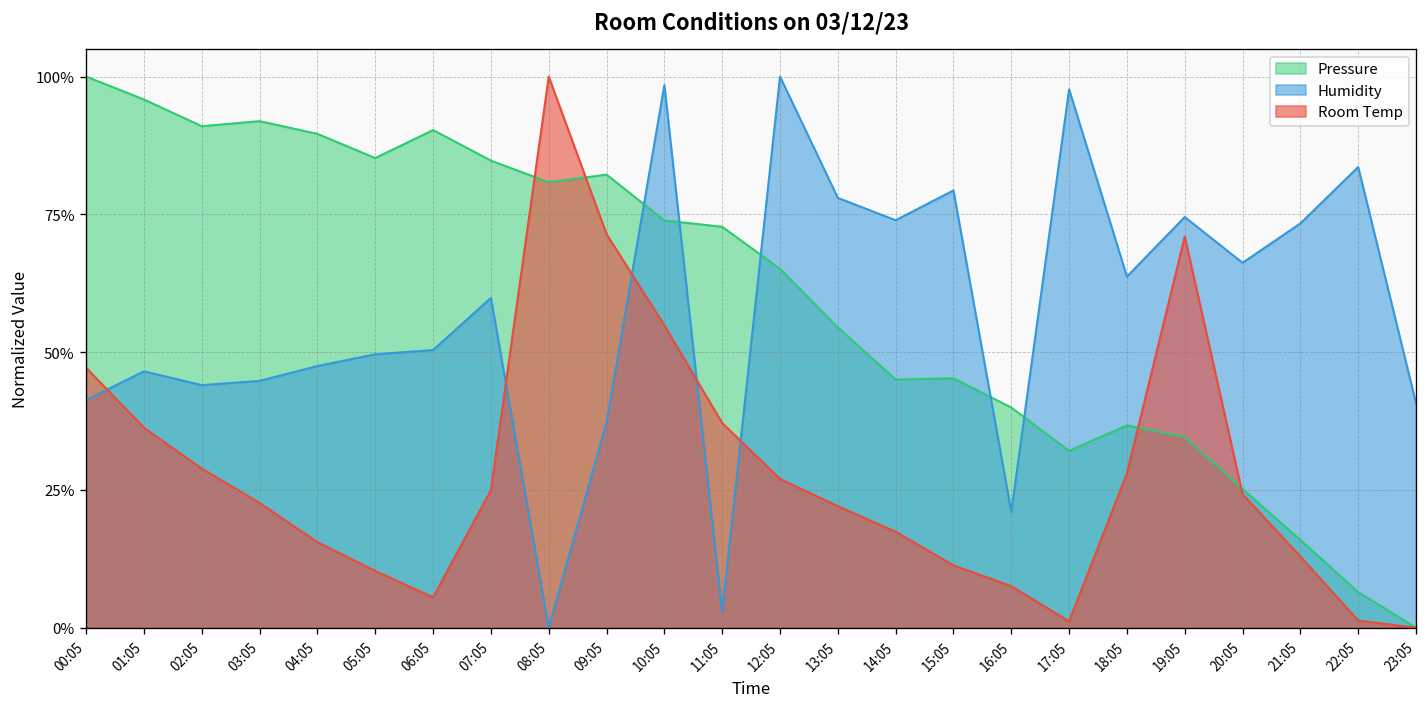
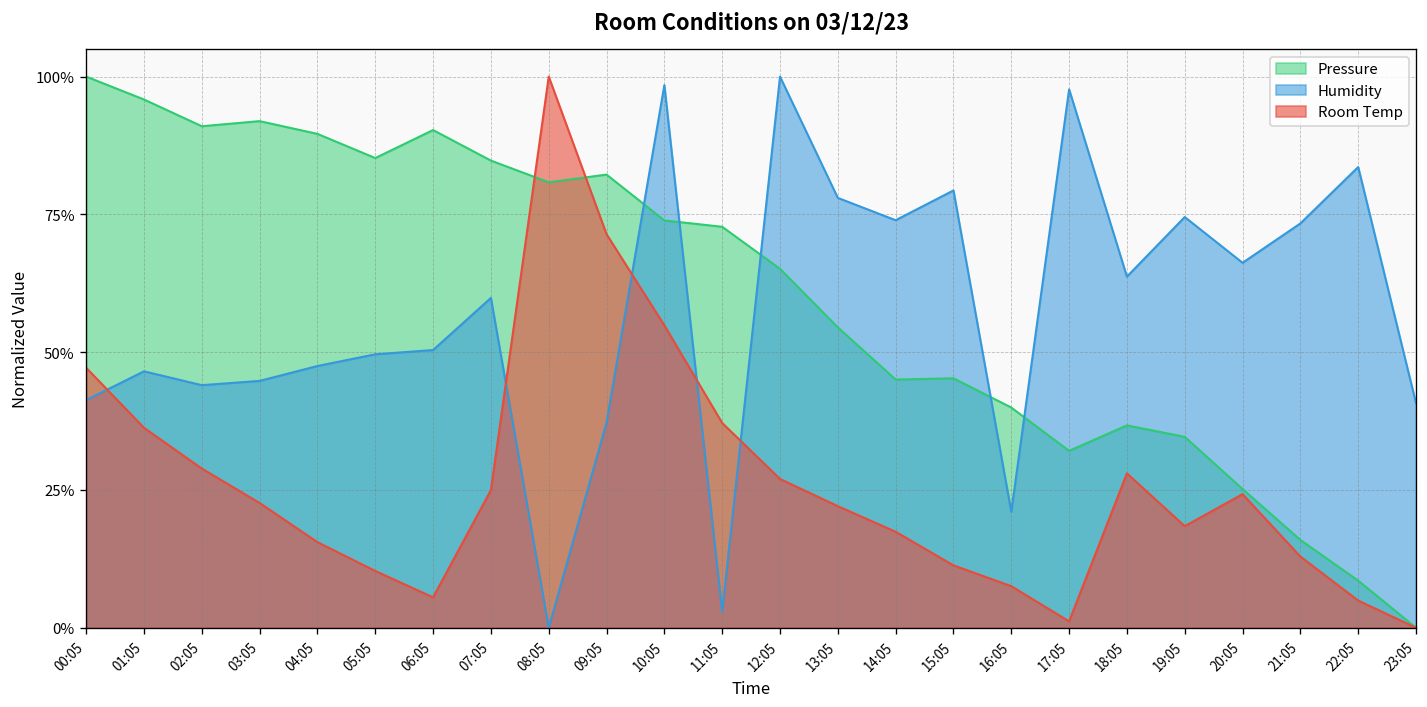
  {
    "Pressure": {
      "00:05": "100%",
      "01:05": "96%",
      "02:05": "91%",
      "03:05": "92%",
      "04:05": "90%",
      "05:05": "85%",
      "06:05": "90%",
      "07:05": "85%",
      "08:05": "81%",
      "09:05": "82%",
      "10:05": "74%",
      "11:05": "73%",
      "12:05": "65%",
      "13:05": "55%",
      "14:05": "45%",
      "15:05": "45%",
      "16:05": "40%",
      "17:05": "32%",
      "18:05": "37%",
      "19:05": "35%",
      "20:05": "25%",
      "21:05": "16%",
-     "22:05": "6%"
+     "22:05": "9%"
    },
    "Humidity": {
      "00:05": "41%",
      "01:05": "47%",
      "02:05": "44%",
      "03:05": "45%",
      "04:05": "47%",
      "05:05": "50%",
      "06:05": "50%",
      "07:05": "60%",
      "08:05": "0%",
      "09:05": "37%",
      "10:05": "98%",
      "11:05": "3%",
      "12:05": "100%",
      "13:05": "78%",
      "14:05": "74%",
      "15:05": "79%",
      "16:05": "21%",
      "17:05": "98%",
      "18:05": "64%",
      "19:05": "75%",
      "20:05": "66%",
      "21:05": "73%",
      "22:05": "84%",
      "23:05": "41%"
    },
    "Room Temp": {
      "00:05": "47%",
      "01:05": "36%",
      "02:05": "29%",
      "03:05": "23%",
      "04:05": "16%",
      "05:05": "10%",
      "06:05": "6%",
      "07:05": "25%",
      "08:05": "100%",
      "09:05": "71%",
      "10:05": "55%",
      "11:05": "37%",
      "12:05": "27%",
      "13:05": "22%",
      "14:05": "17%",
      "15:05": "11%",
      "16:05": "8%",
      "17:05": "1%",
      "18:05": "28%",
-     "19:05": "71%",
+     "19:05": "18%",
      "20:05": "24%",
      "21:05": "13%",
-     "22:05": "1%"
+     "22:05": "5%"
    }
  }
